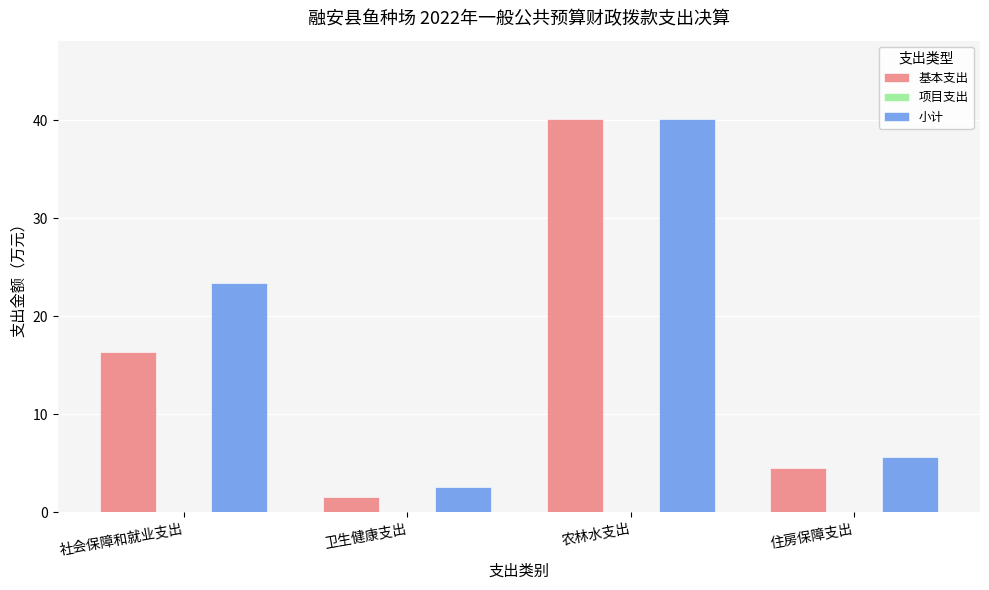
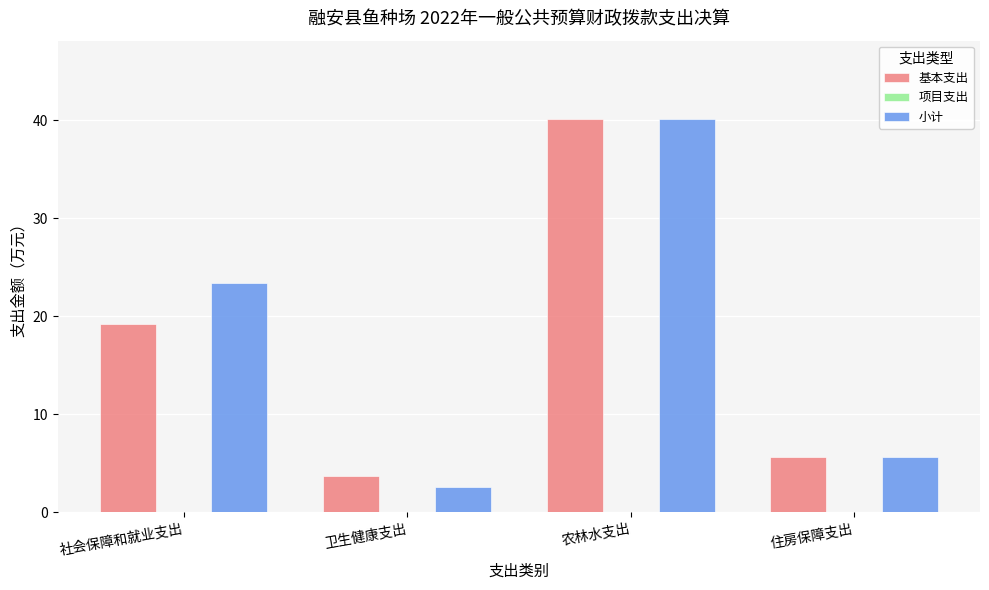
  {
    "基本支出": {
-     "社会保障和就业支出": 16,
-     "卫生健康支出": 2,
+     "社会保障和就业支出": 19,
+     "卫生健康支出": 4,
      "农林水支出": 40,
-     "住房保障支出": 5
+     "住房保障支出": 6
    },
    "项目支出": {
      "社会保障和就业支出": 0,
      "卫生健康支出": 0,
      "农林水支出": 0,
      "住房保障支出": 0
    },
    "小计": {
      "社会保障和就业支出": 23,
      "卫生健康支出": 3,
      "农林水支出": 40,
      "住房保障支出": 6
    }
  }
